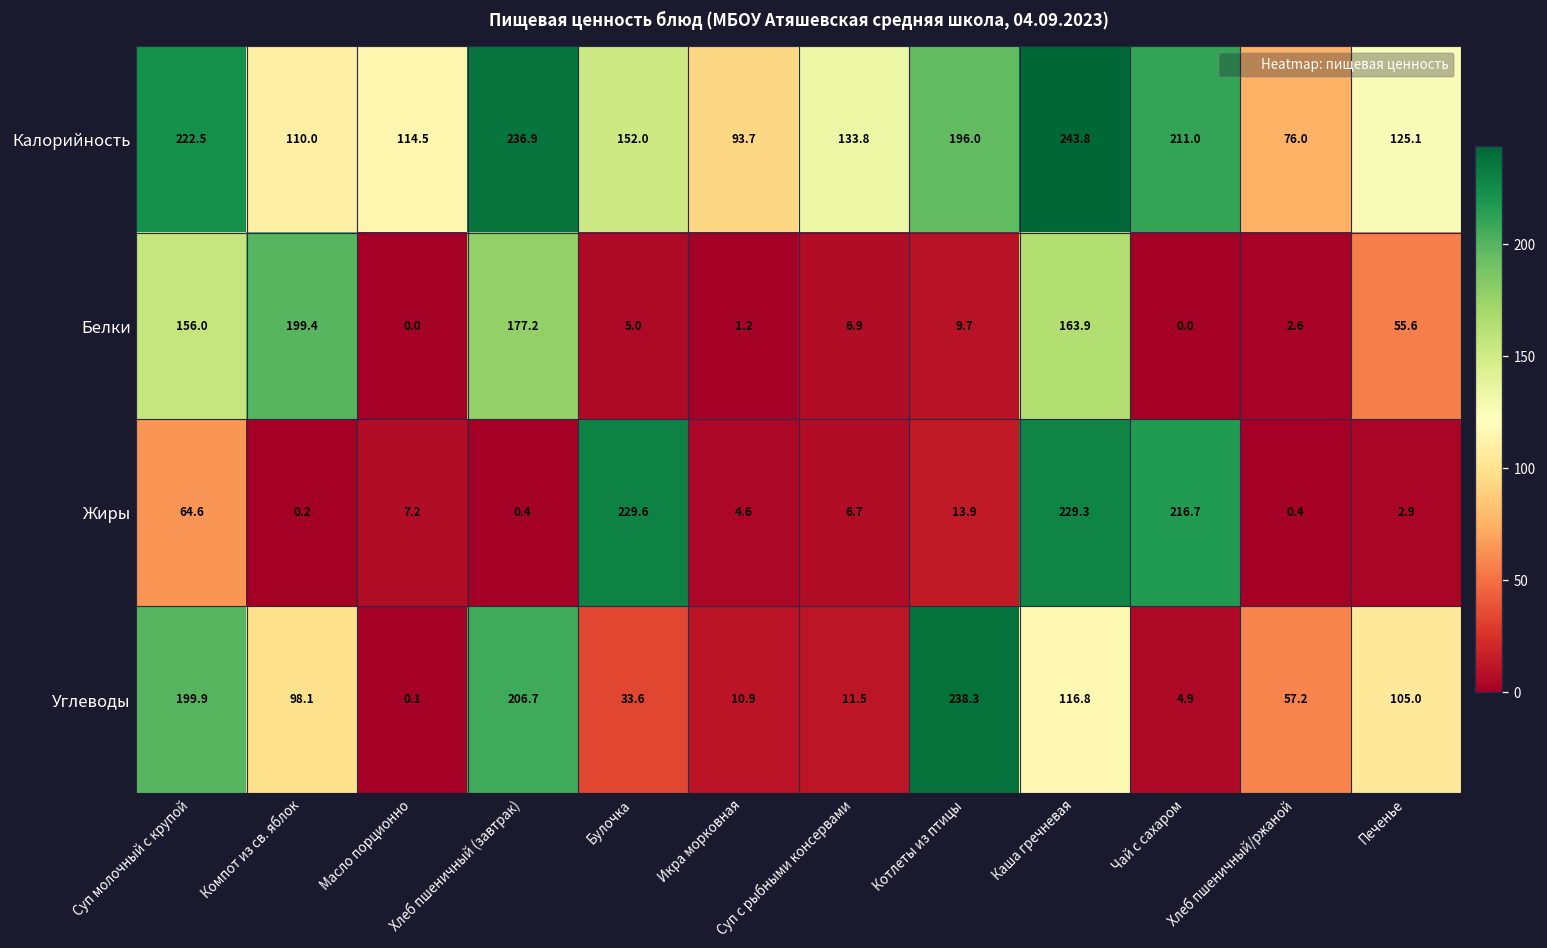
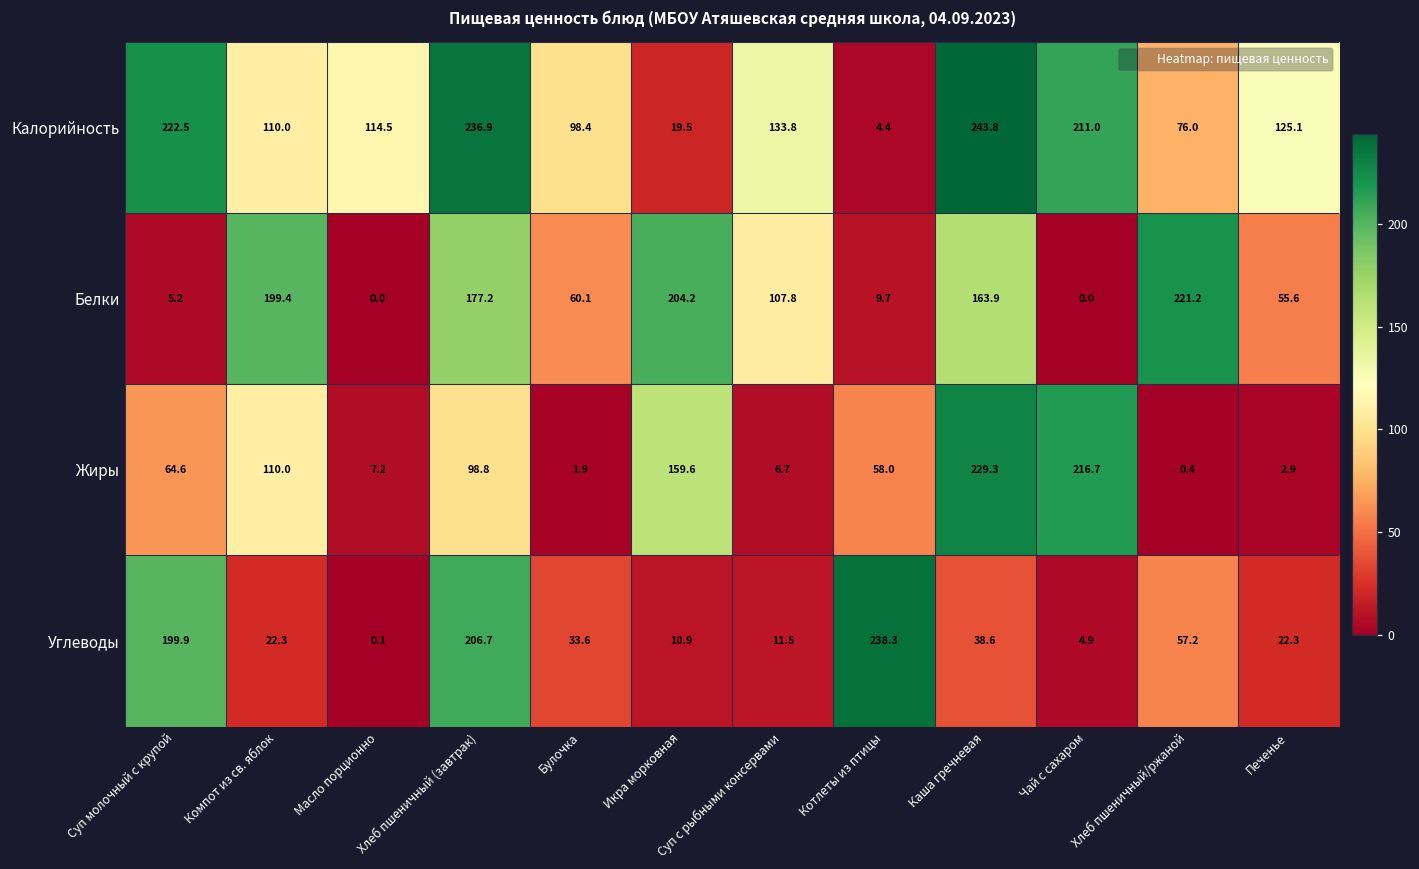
  {
    "Калорийность": {
      "Суп молочный с крупой": 222.5,
      "Компот из св. яблок": 110.0,
      "Масло порционно": 114.5,
      "Хлеб пшеничный (завтрак)": 236.9,
-     "Булочка": 152.0,
-     "Икра морковная": 93.7,
+     "Булочка": 98.4,
+     "Икра морковная": 19.5,
      "Суп с рыбными консервами": 133.8,
-     "Котлеты из птицы": 196.0,
+     "Котлеты из птицы": 4.4,
      "Каша гречневая": 243.8,
      "Чай с сахаром": 211.0,
      "Хлеб пшеничный/ржаной": 76.0,
      "Печенье": 125.1
    },
    "Белки": {
-     "Суп молочный с крупой": 156.0,
+     "Суп молочный с крупой": 5.2,
      "Компот из св. яблок": 199.4,
      "Масло порционно": 0.0,
      "Хлеб пшеничный (завтрак)": 177.2,
-     "Булочка": 5.0,
-     "Икра морковная": 1.2,
-     "Суп с рыбными консервами": 6.9,
+     "Булочка": 60.1,
+     "Икра морковная": 204.2,
+     "Суп с рыбными консервами": 107.8,
      "Котлеты из птицы": 9.7,
      "Каша гречневая": 163.9,
      "Чай с сахаром": 0.0,
-     "Хлеб пшеничный/ржаной": 2.6,
+     "Хлеб пшеничный/ржаной": 221.2,
      "Печенье": 55.6
    },
    "Жиры": {
      "Суп молочный с крупой": 64.6,
-     "Компот из св. яблок": 0.2,
+     "Компот из св. яблок": 110.0,
      "Масло порционно": 7.2,
-     "Хлеб пшеничный (завтрак)": 0.4,
-     "Булочка": 229.6,
-     "Икра морковная": 4.6,
+     "Хлеб пшеничный (завтрак)": 98.8,
+     "Булочка": 1.9,
+     "Икра морковная": 159.6,
      "Суп с рыбными консервами": 6.7,
-     "Котлеты из птицы": 13.9,
+     "Котлеты из птицы": 58.0,
      "Каша гречневая": 229.3,
      "Чай с сахаром": 216.7,
      "Хлеб пшеничный/ржаной": 0.4,
      "Печенье": 2.9
    },
    "Углеводы": {
      "Суп молочный с крупой": 199.9,
-     "Компот из св. яблок": 98.1,
+     "Компот из св. яблок": 22.3,
      "Масло порционно": 0.1,
      "Хлеб пшеничный (завтрак)": 206.7,
      "Булочка": 33.6,
      "Икра морковная": 10.9,
      "Суп с рыбными консервами": 11.5,
      "Котлеты из птицы": 238.3,
-     "Каша гречневая": 116.8,
+     "Каша гречневая": 38.6,
      "Чай с сахаром": 4.9,
      "Хлеб пшеничный/ржаной": 57.2,
-     "Печенье": 105.0
+     "Печенье": 22.3
    }
  }
